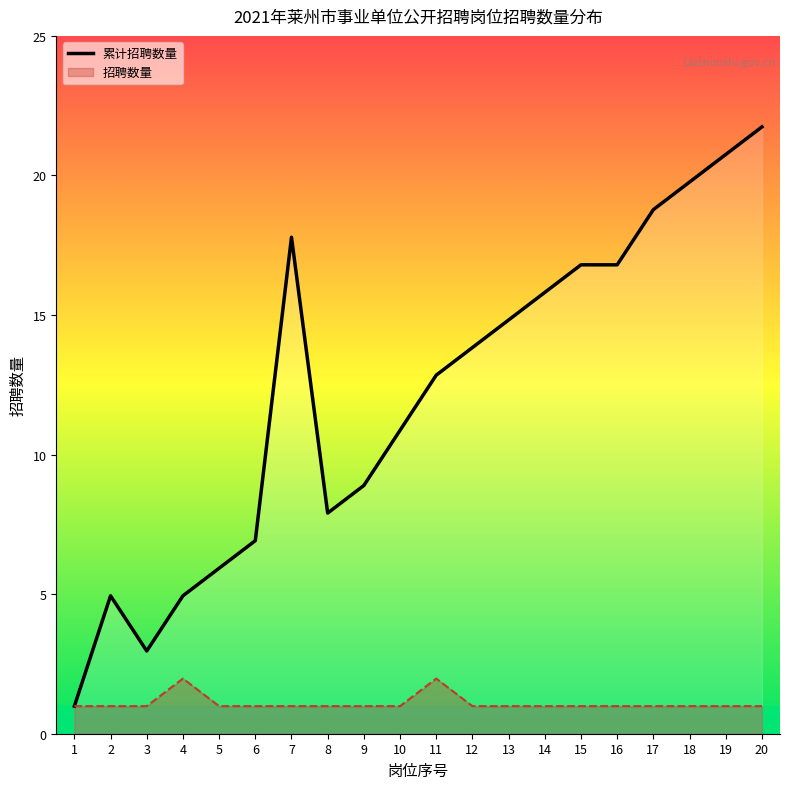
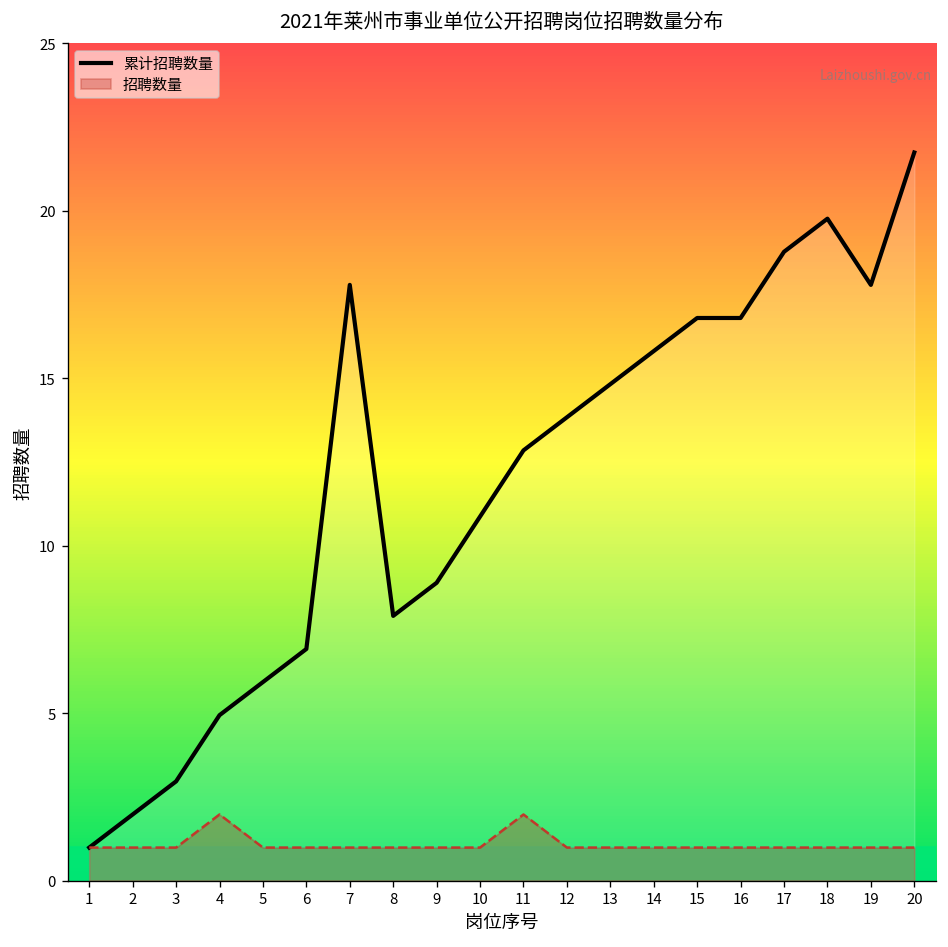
  {
    "累计招聘数量": {
-     "2": 5,
+     "2": 2,
      "3": 3,
      "4": 5,
      "5": 6,
      "6": 7,
      "7": 18,
      "8": 8,
      "9": 9,
      "10": 11,
      "11": 13,
      "12": 14,
      "13": 15,
      "14": 16,
      "15": 17,
      "16": 17,
      "17": 19,
      "18": 20,
-     "19": 21,
+     "19": 18,
      "20": 22
    },
    "招聘数量": {
      "4": 2,
      "11": 2
    }
  }
